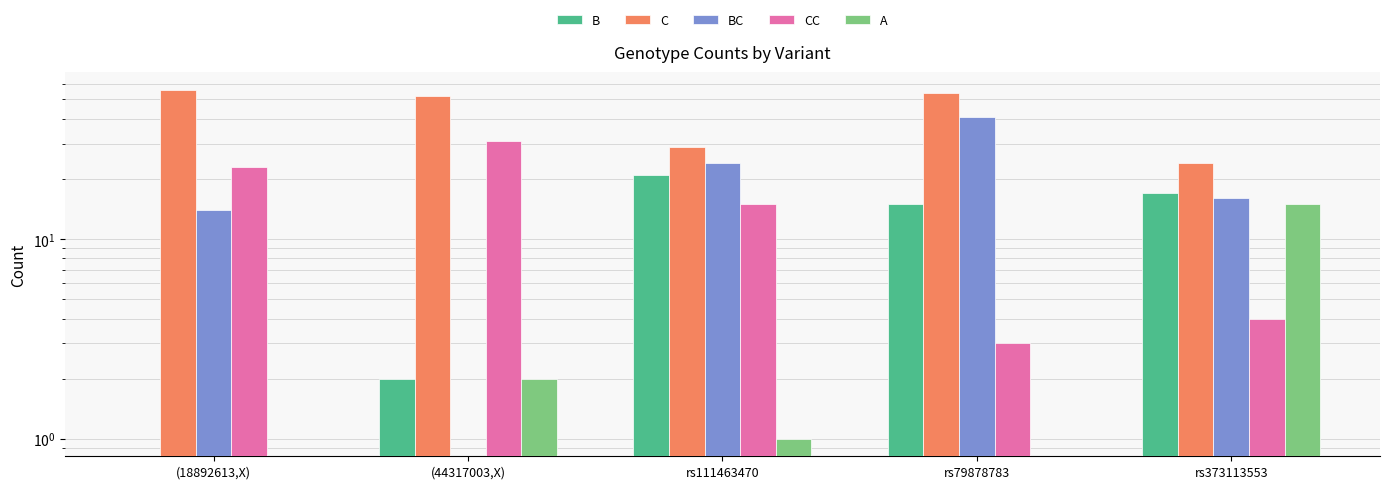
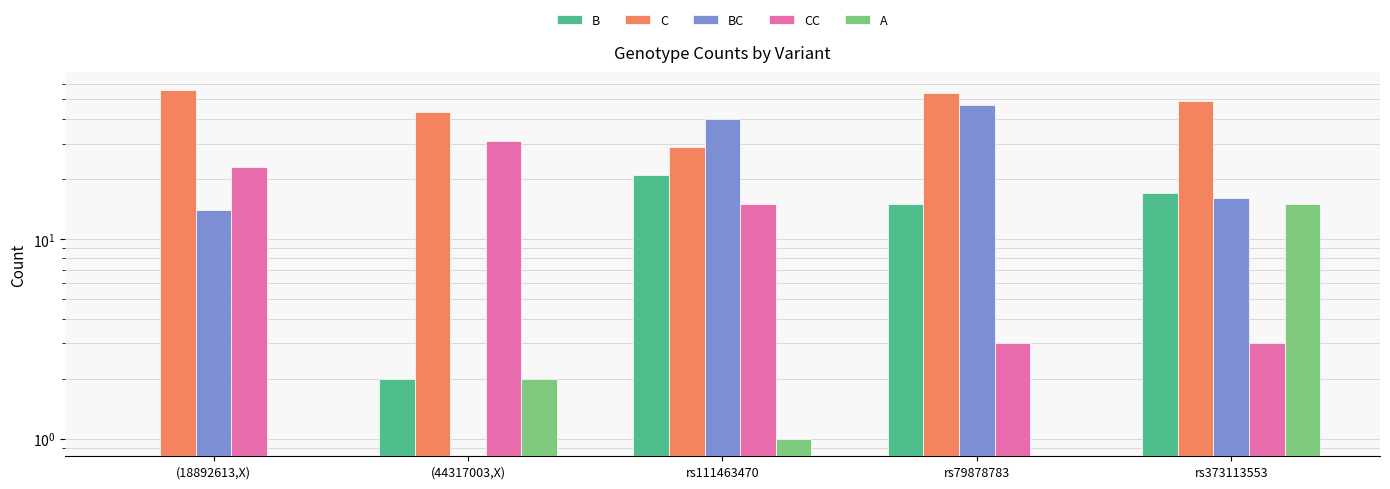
  {
    "C": {
      "(18892613,X)": 56,
-     "(44317003,X)": 52,
+     "(44317003,X)": 43,
      "rs111463470": 29,
      "rs79878783": 54,
-     "rs373113553": 24
+     "rs373113553": 49
    },
    "BC": {
      "(18892613,X)": 14,
-     "rs111463470": 24,
-     "rs79878783": 41,
+     "rs111463470": 40,
+     "rs79878783": 47,
      "rs373113553": 16
    },
    "CC": {
      "(18892613,X)": 23,
      "(44317003,X)": 31,
      "rs111463470": 15,
      "rs79878783": 3,
-     "rs373113553": 4
+     "rs373113553": 3
    }
  }
